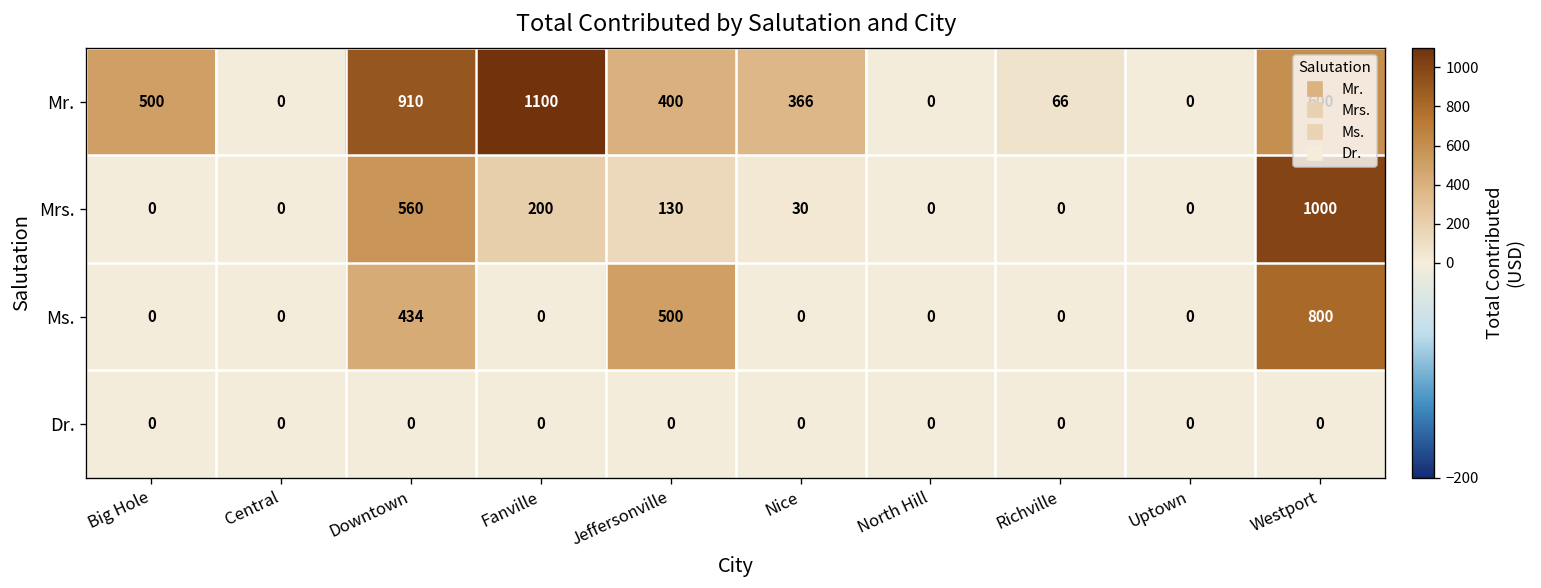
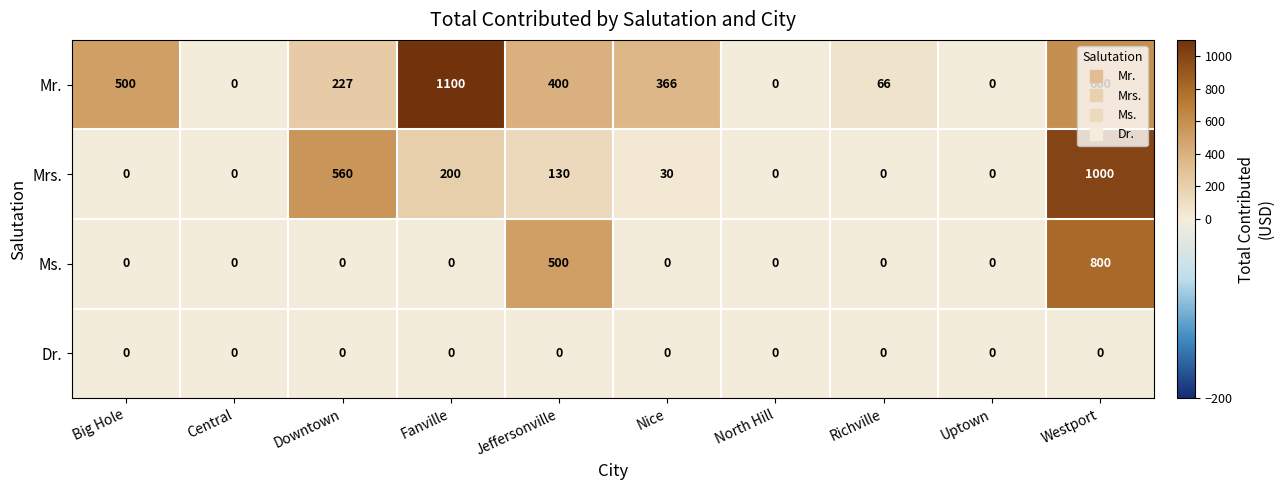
  {
    "Mr.": {
      "Big Hole": 500,
      "Central": 0,
-     "Downtown": 910,
+     "Downtown": 227,
      "Fanville": 1100,
      "Jeffersonville": 400,
      "Nice": 366,
      "North Hill": 0,
      "Richville": 66,
      "Uptown": 0
    },
    "Mrs.": {
      "Big Hole": 0,
      "Central": 0,
      "Downtown": 560,
      "Fanville": 200,
      "Jeffersonville": 130,
      "Nice": 30,
      "North Hill": 0,
      "Richville": 0,
      "Uptown": 0,
      "Westport": 1000
    },
    "Ms.": {
      "Big Hole": 0,
      "Central": 0,
-     "Downtown": 434,
+     "Downtown": 0,
      "Fanville": 0,
      "Jeffersonville": 500,
      "Nice": 0,
      "North Hill": 0,
      "Richville": 0,
      "Uptown": 0,
      "Westport": 800
    },
    "Dr.": {
      "Big Hole": 0,
      "Central": 0,
      "Downtown": 0,
      "Fanville": 0,
      "Jeffersonville": 0,
      "Nice": 0,
      "North Hill": 0,
      "Richville": 0,
      "Uptown": 0,
      "Westport": 0
    }
  }
